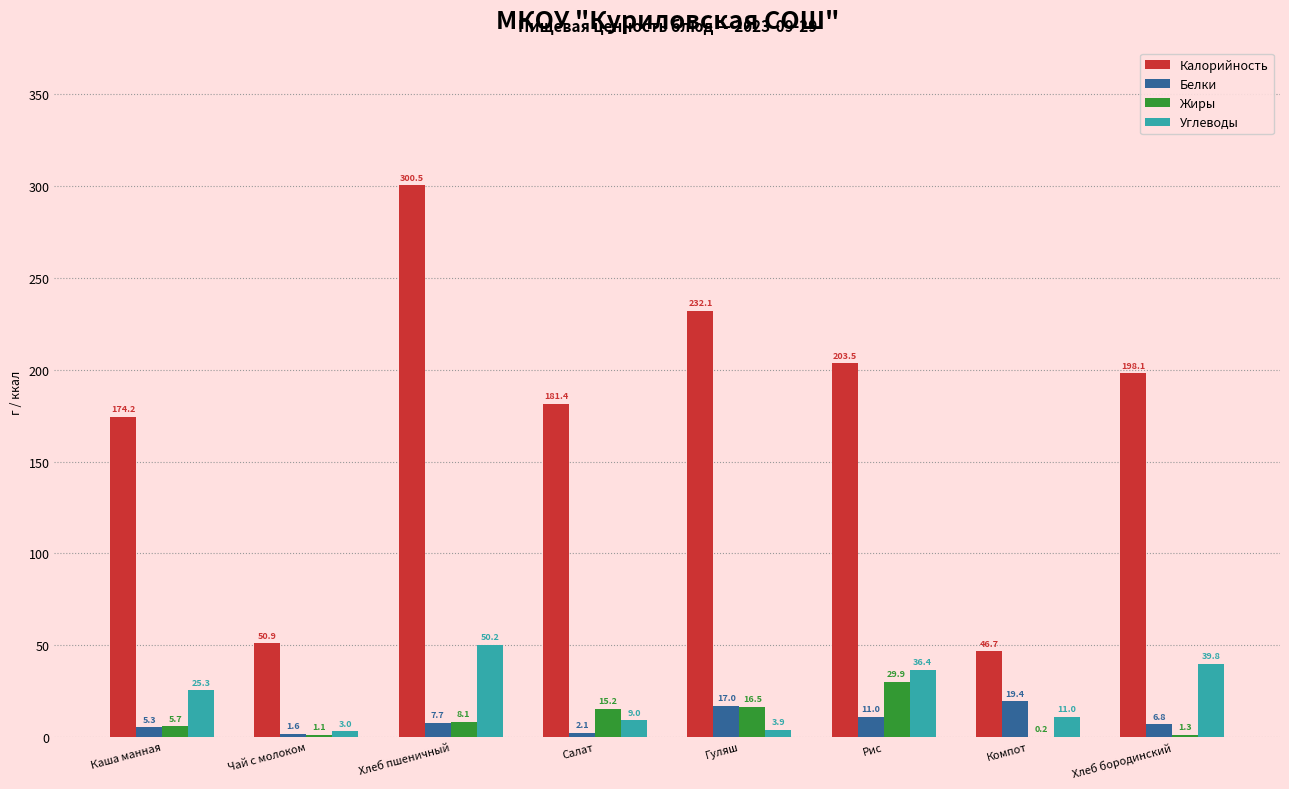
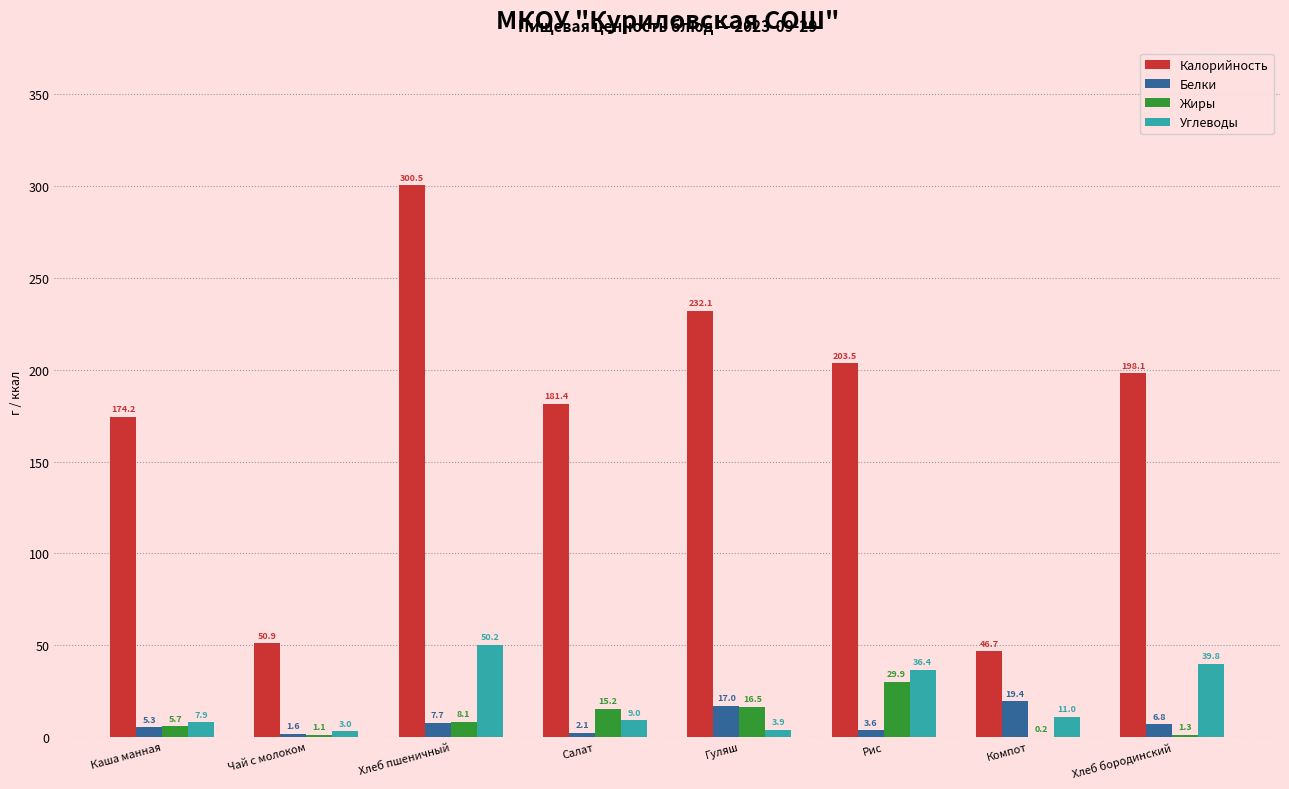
  {
    "Калорийность": {
      "Каша манная": 174.2,
      "Чай с молоком": 50.9,
      "Хлеб пшеничный": 300.5,
      "Салат": 181.4,
      "Гуляш": 232.1,
      "Рис": 203.5,
      "Компот": 46.7,
      "Хлеб бородинский": 198.1
    },
    "Белки": {
      "Каша манная": 5.3,
      "Чай с молоком": 1.6,
      "Хлеб пшеничный": 7.7,
      "Салат": 2.1,
      "Гуляш": 17.0,
-     "Рис": 11.0,
+     "Рис": 3.6,
      "Компот": 19.4,
      "Хлеб бородинский": 6.8
    },
    "Жиры": {
      "Каша манная": 5.7,
      "Чай с молоком": 1.1,
      "Хлеб пшеничный": 8.1,
      "Салат": 15.2,
      "Гуляш": 16.5,
      "Рис": 29.9,
      "Компот": 0.2,
      "Хлеб бородинский": 1.3
    },
    "Углеводы": {
-     "Каша манная": 25.3,
+     "Каша манная": 7.9,
      "Чай с молоком": 3.0,
      "Хлеб пшеничный": 50.2,
      "Салат": 9.0,
      "Гуляш": 3.9,
      "Рис": 36.4,
      "Компот": 11.0,
      "Хлеб бородинский": 39.8
    }
  }
